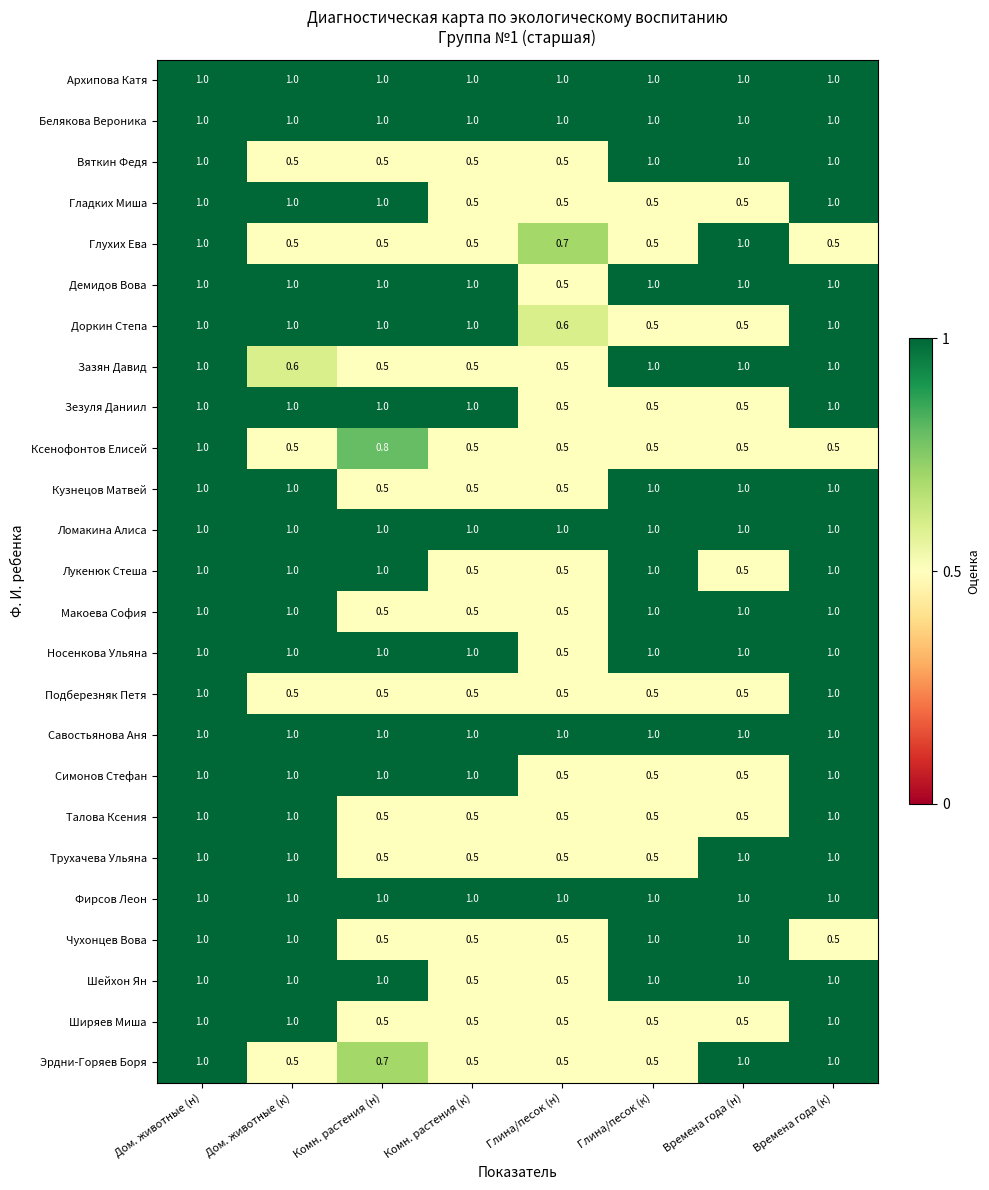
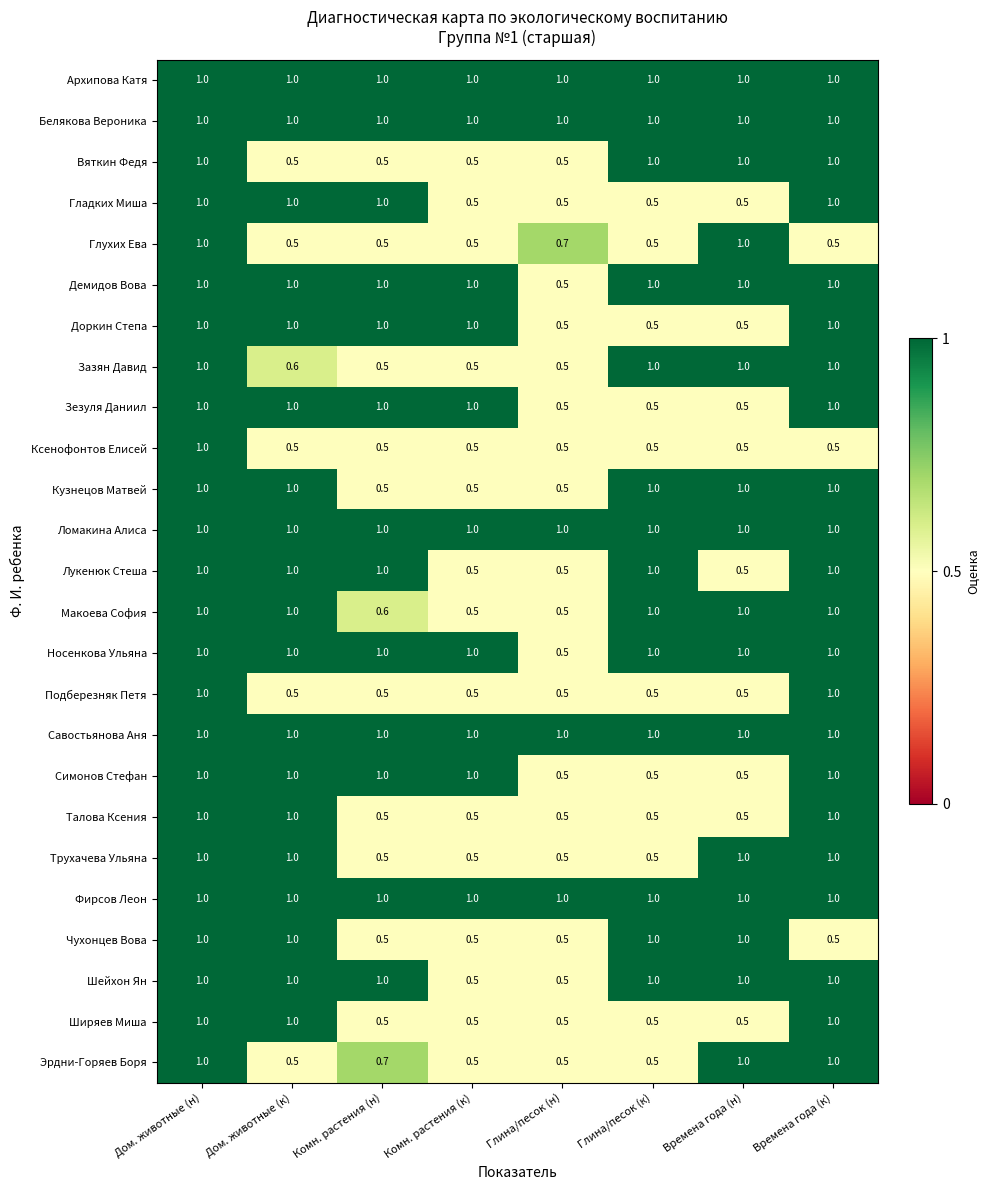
  {
    "Архипова Катя": {
      "Дом. животные (н)": 1.0,
      "Дом. животные (к)": 1.0,
      "Комн. растения (н)": 1.0,
      "Комн. растения (к)": 1.0,
      "Глина/песок (н)": 1.0,
      "Глина/песок (к)": 1.0,
      "Времена года (н)": 1.0,
      "Времена года (к)": 1.0
    },
    "Белякова Вероника": {
      "Дом. животные (н)": 1.0,
      "Дом. животные (к)": 1.0,
      "Комн. растения (н)": 1.0,
      "Комн. растения (к)": 1.0,
      "Глина/песок (н)": 1.0,
      "Глина/песок (к)": 1.0,
      "Времена года (н)": 1.0,
      "Времена года (к)": 1.0
    },
    "Вяткин Федя": {
      "Дом. животные (н)": 1.0,
      "Дом. животные (к)": 0.5,
      "Комн. растения (н)": 0.5,
      "Комн. растения (к)": 0.5,
      "Глина/песок (н)": 0.5,
      "Глина/песок (к)": 1.0,
      "Времена года (н)": 1.0,
      "Времена года (к)": 1.0
    },
    "Гладких Миша": {
      "Дом. животные (н)": 1.0,
      "Дом. животные (к)": 1.0,
      "Комн. растения (н)": 1.0,
      "Комн. растения (к)": 0.5,
      "Глина/песок (н)": 0.5,
      "Глина/песок (к)": 0.5,
      "Времена года (н)": 0.5,
      "Времена года (к)": 1.0
    },
    "Глухих Ева": {
      "Дом. животные (н)": 1.0,
      "Дом. животные (к)": 0.5,
      "Комн. растения (н)": 0.5,
      "Комн. растения (к)": 0.5,
      "Глина/песок (н)": 0.7,
      "Глина/песок (к)": 0.5,
      "Времена года (н)": 1.0,
      "Времена года (к)": 0.5
    },
    "Демидов Вова": {
      "Дом. животные (н)": 1.0,
      "Дом. животные (к)": 1.0,
      "Комн. растения (н)": 1.0,
      "Комн. растения (к)": 1.0,
      "Глина/песок (н)": 0.5,
      "Глина/песок (к)": 1.0,
      "Времена года (н)": 1.0,
      "Времена года (к)": 1.0
    },
    "Доркин Степа": {
      "Дом. животные (н)": 1.0,
      "Дом. животные (к)": 1.0,
      "Комн. растения (н)": 1.0,
      "Комн. растения (к)": 1.0,
-     "Глина/песок (н)": 0.6,
+     "Глина/песок (н)": 0.5,
      "Глина/песок (к)": 0.5,
      "Времена года (н)": 0.5,
      "Времена года (к)": 1.0
    },
    "Зазян Давид": {
      "Дом. животные (н)": 1.0,
      "Дом. животные (к)": 0.6,
      "Комн. растения (н)": 0.5,
      "Комн. растения (к)": 0.5,
      "Глина/песок (н)": 0.5,
      "Глина/песок (к)": 1.0,
      "Времена года (н)": 1.0,
      "Времена года (к)": 1.0
    },
    "Зезуля Даниил": {
      "Дом. животные (н)": 1.0,
      "Дом. животные (к)": 1.0,
      "Комн. растения (н)": 1.0,
      "Комн. растения (к)": 1.0,
      "Глина/песок (н)": 0.5,
      "Глина/песок (к)": 0.5,
      "Времена года (н)": 0.5,
      "Времена года (к)": 1.0
    },
    "Ксенофонтов Елисей": {
      "Дом. животные (н)": 1.0,
      "Дом. животные (к)": 0.5,
-     "Комн. растения (н)": 0.8,
+     "Комн. растения (н)": 0.5,
      "Комн. растения (к)": 0.5,
      "Глина/песок (н)": 0.5,
      "Глина/песок (к)": 0.5,
      "Времена года (н)": 0.5,
      "Времена года (к)": 0.5
    },
    "Кузнецов Матвей": {
      "Дом. животные (н)": 1.0,
      "Дом. животные (к)": 1.0,
      "Комн. растения (н)": 0.5,
      "Комн. растения (к)": 0.5,
      "Глина/песок (н)": 0.5,
      "Глина/песок (к)": 1.0,
      "Времена года (н)": 1.0,
      "Времена года (к)": 1.0
    },
    "Ломакина Алиса": {
      "Дом. животные (н)": 1.0,
      "Дом. животные (к)": 1.0,
      "Комн. растения (н)": 1.0,
      "Комн. растения (к)": 1.0,
      "Глина/песок (н)": 1.0,
      "Глина/песок (к)": 1.0,
      "Времена года (н)": 1.0,
      "Времена года (к)": 1.0
    },
    "Лукенюк Стеша": {
      "Дом. животные (н)": 1.0,
      "Дом. животные (к)": 1.0,
      "Комн. растения (н)": 1.0,
      "Комн. растения (к)": 0.5,
      "Глина/песок (н)": 0.5,
      "Глина/песок (к)": 1.0,
      "Времена года (н)": 0.5,
      "Времена года (к)": 1.0
    },
    "Макоева София": {
      "Дом. животные (н)": 1.0,
      "Дом. животные (к)": 1.0,
-     "Комн. растения (н)": 0.5,
+     "Комн. растения (н)": 0.6,
      "Комн. растения (к)": 0.5,
      "Глина/песок (н)": 0.5,
      "Глина/песок (к)": 1.0,
      "Времена года (н)": 1.0,
      "Времена года (к)": 1.0
    },
    "Носенкова Ульяна": {
      "Дом. животные (н)": 1.0,
      "Дом. животные (к)": 1.0,
      "Комн. растения (н)": 1.0,
      "Комн. растения (к)": 1.0,
      "Глина/песок (н)": 0.5,
      "Глина/песок (к)": 1.0,
      "Времена года (н)": 1.0,
      "Времена года (к)": 1.0
    },
    "Подберезняк Петя": {
      "Дом. животные (н)": 1.0,
      "Дом. животные (к)": 0.5,
      "Комн. растения (н)": 0.5,
      "Комн. растения (к)": 0.5,
      "Глина/песок (н)": 0.5,
      "Глина/песок (к)": 0.5,
      "Времена года (н)": 0.5,
      "Времена года (к)": 1.0
    },
    "Савостьянова Аня": {
      "Дом. животные (н)": 1.0,
      "Дом. животные (к)": 1.0,
      "Комн. растения (н)": 1.0,
      "Комн. растения (к)": 1.0,
      "Глина/песок (н)": 1.0,
      "Глина/песок (к)": 1.0,
      "Времена года (н)": 1.0,
      "Времена года (к)": 1.0
    },
    "Симонов Стефан": {
      "Дом. животные (н)": 1.0,
      "Дом. животные (к)": 1.0,
      "Комн. растения (н)": 1.0,
      "Комн. растения (к)": 1.0,
      "Глина/песок (н)": 0.5,
      "Глина/песок (к)": 0.5,
      "Времена года (н)": 0.5,
      "Времена года (к)": 1.0
    },
    "Талова Ксения": {
      "Дом. животные (н)": 1.0,
      "Дом. животные (к)": 1.0,
      "Комн. растения (н)": 0.5,
      "Комн. растения (к)": 0.5,
      "Глина/песок (н)": 0.5,
      "Глина/песок (к)": 0.5,
      "Времена года (н)": 0.5,
      "Времена года (к)": 1.0
    },
    "Трухачева Ульяна": {
      "Дом. животные (н)": 1.0,
      "Дом. животные (к)": 1.0,
      "Комн. растения (н)": 0.5,
      "Комн. растения (к)": 0.5,
      "Глина/песок (н)": 0.5,
      "Глина/песок (к)": 0.5,
      "Времена года (н)": 1.0,
      "Времена года (к)": 1.0
    },
    "Фирсов Леон": {
      "Дом. животные (н)": 1.0,
      "Дом. животные (к)": 1.0,
      "Комн. растения (н)": 1.0,
      "Комн. растения (к)": 1.0,
      "Глина/песок (н)": 1.0,
      "Глина/песок (к)": 1.0,
      "Времена года (н)": 1.0,
      "Времена года (к)": 1.0
    },
    "Чухонцев Вова": {
      "Дом. животные (н)": 1.0,
      "Дом. животные (к)": 1.0,
      "Комн. растения (н)": 0.5,
      "Комн. растения (к)": 0.5,
      "Глина/песок (н)": 0.5,
      "Глина/песок (к)": 1.0,
      "Времена года (н)": 1.0,
      "Времена года (к)": 0.5
    },
    "Шейхон Ян": {
      "Дом. животные (н)": 1.0,
      "Дом. животные (к)": 1.0,
      "Комн. растения (н)": 1.0,
      "Комн. растения (к)": 0.5,
      "Глина/песок (н)": 0.5,
      "Глина/песок (к)": 1.0,
      "Времена года (н)": 1.0,
      "Времена года (к)": 1.0
    },
    "Ширяев Миша": {
      "Дом. животные (н)": 1.0,
      "Дом. животные (к)": 1.0,
      "Комн. растения (н)": 0.5,
      "Комн. растения (к)": 0.5,
      "Глина/песок (н)": 0.5,
      "Глина/песок (к)": 0.5,
      "Времена года (н)": 0.5,
      "Времена года (к)": 1.0
    },
    "Эрдни-Горяев Боря": {
      "Дом. животные (н)": 1.0,
      "Дом. животные (к)": 0.5,
      "Комн. растения (н)": 0.7,
      "Комн. растения (к)": 0.5,
      "Глина/песок (н)": 0.5,
      "Глина/песок (к)": 0.5,
      "Времена года (н)": 1.0,
      "Времена года (к)": 1.0
    }
  }
